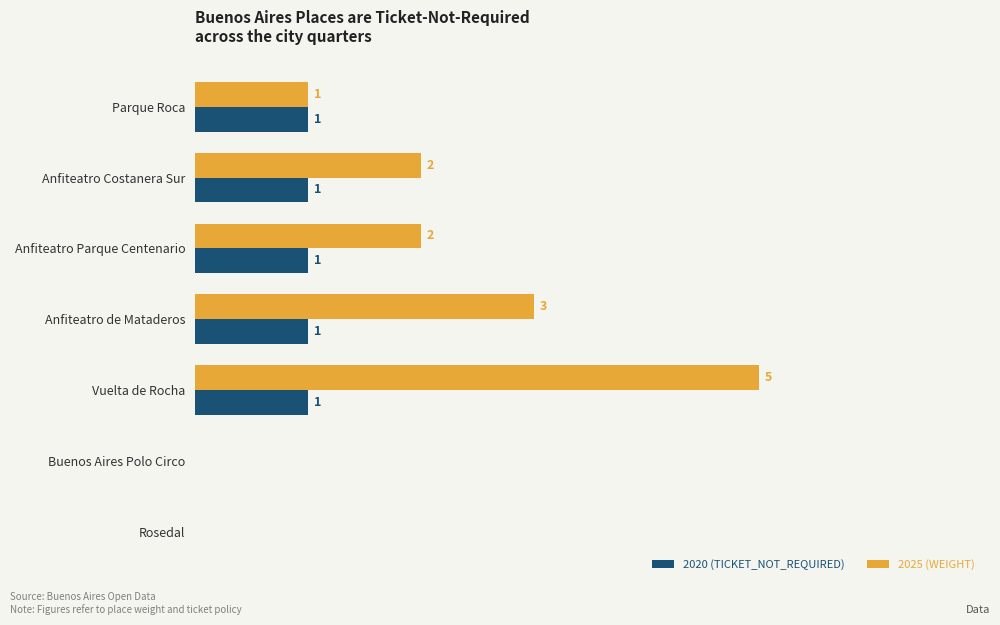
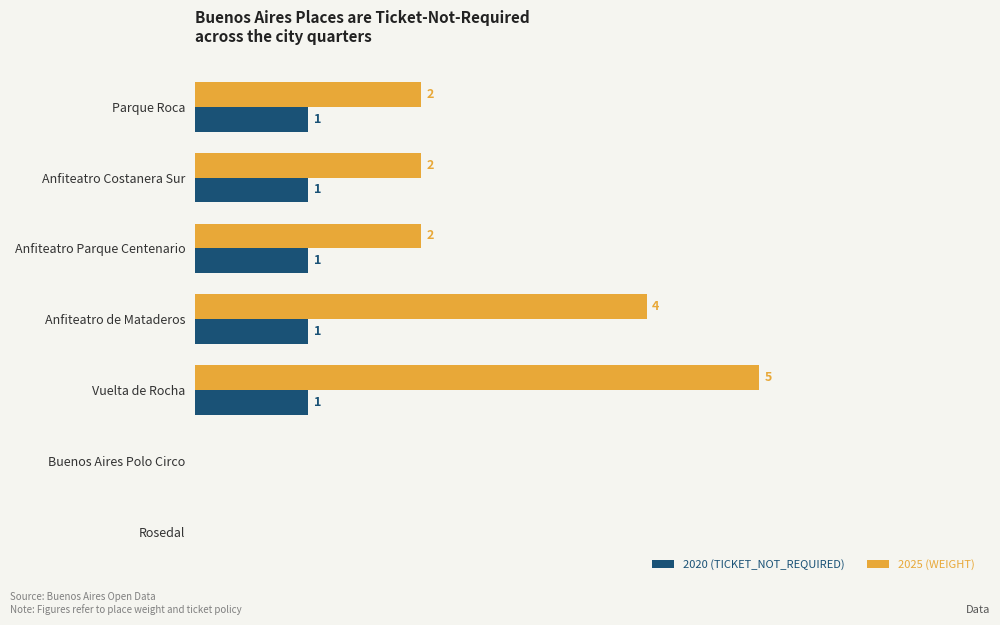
  {
    "2020 (TICKET_NOT_REQUIRED)": {
      "Parque Roca": 1,
      "Anfiteatro Costanera Sur": 1,
      "Anfiteatro Parque Centenario": 1,
      "Anfiteatro de Mataderos": 1,
      "Vuelta de Rocha": 1
    },
    "2025 (WEIGHT)": {
-     "Parque Roca": 1,
+     "Parque Roca": 2,
      "Anfiteatro Costanera Sur": 2,
      "Anfiteatro Parque Centenario": 2,
-     "Anfiteatro de Mataderos": 3,
+     "Anfiteatro de Mataderos": 4,
      "Vuelta de Rocha": 5
    }
  }
